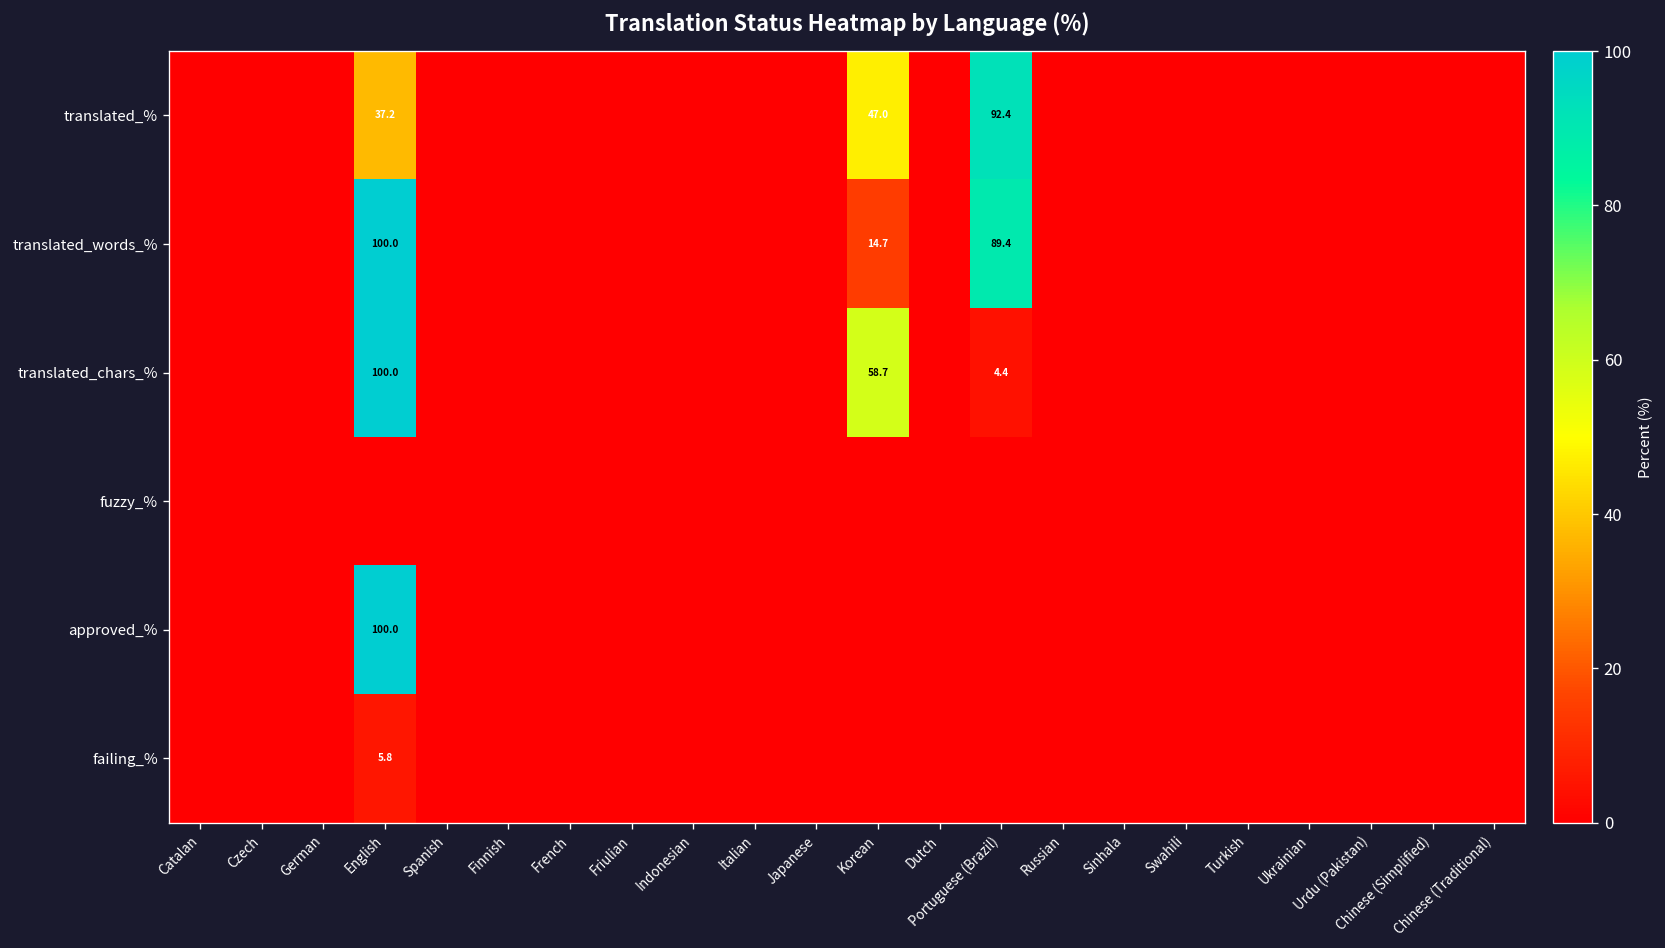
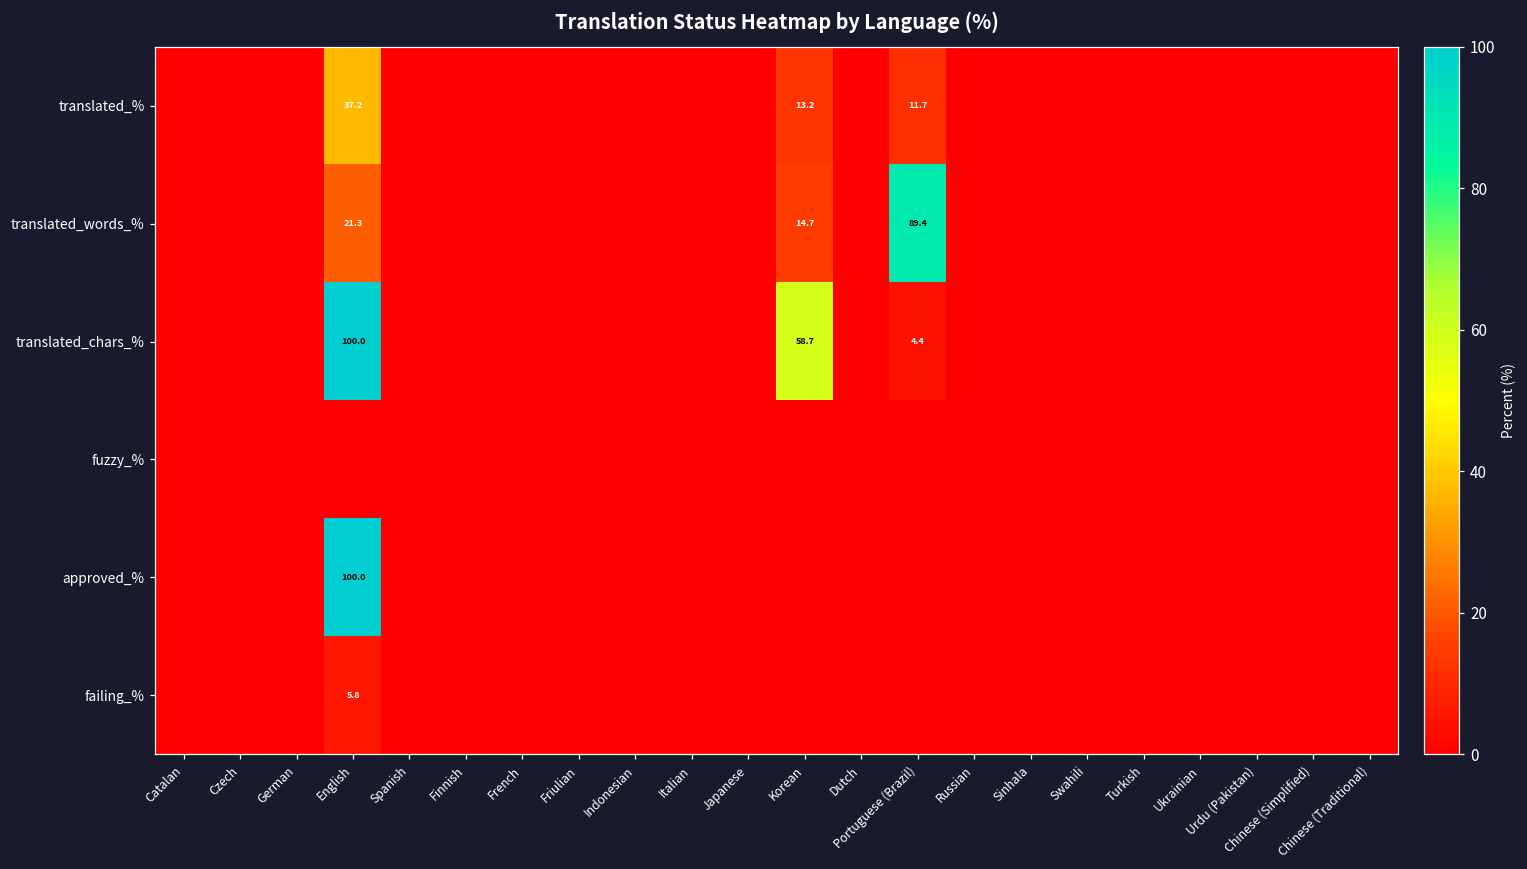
  {
    "translated_%": {
      "English": 37.2,
-     "Korean": 47.0,
-     "Portuguese (Brazil)": 92.4
+     "Korean": 13.2,
+     "Portuguese (Brazil)": 11.7
    },
    "translated_words_%": {
-     "English": 100.0,
+     "English": 21.3,
      "Korean": 14.7,
      "Portuguese (Brazil)": 89.4
    },
    "translated_chars_%": {
      "English": 100.0,
      "Korean": 58.7,
      "Portuguese (Brazil)": 4.4
    },
    "approved_%": {
      "English": 100.0
    },
    "failing_%": {
      "English": 5.8
    }
  }
